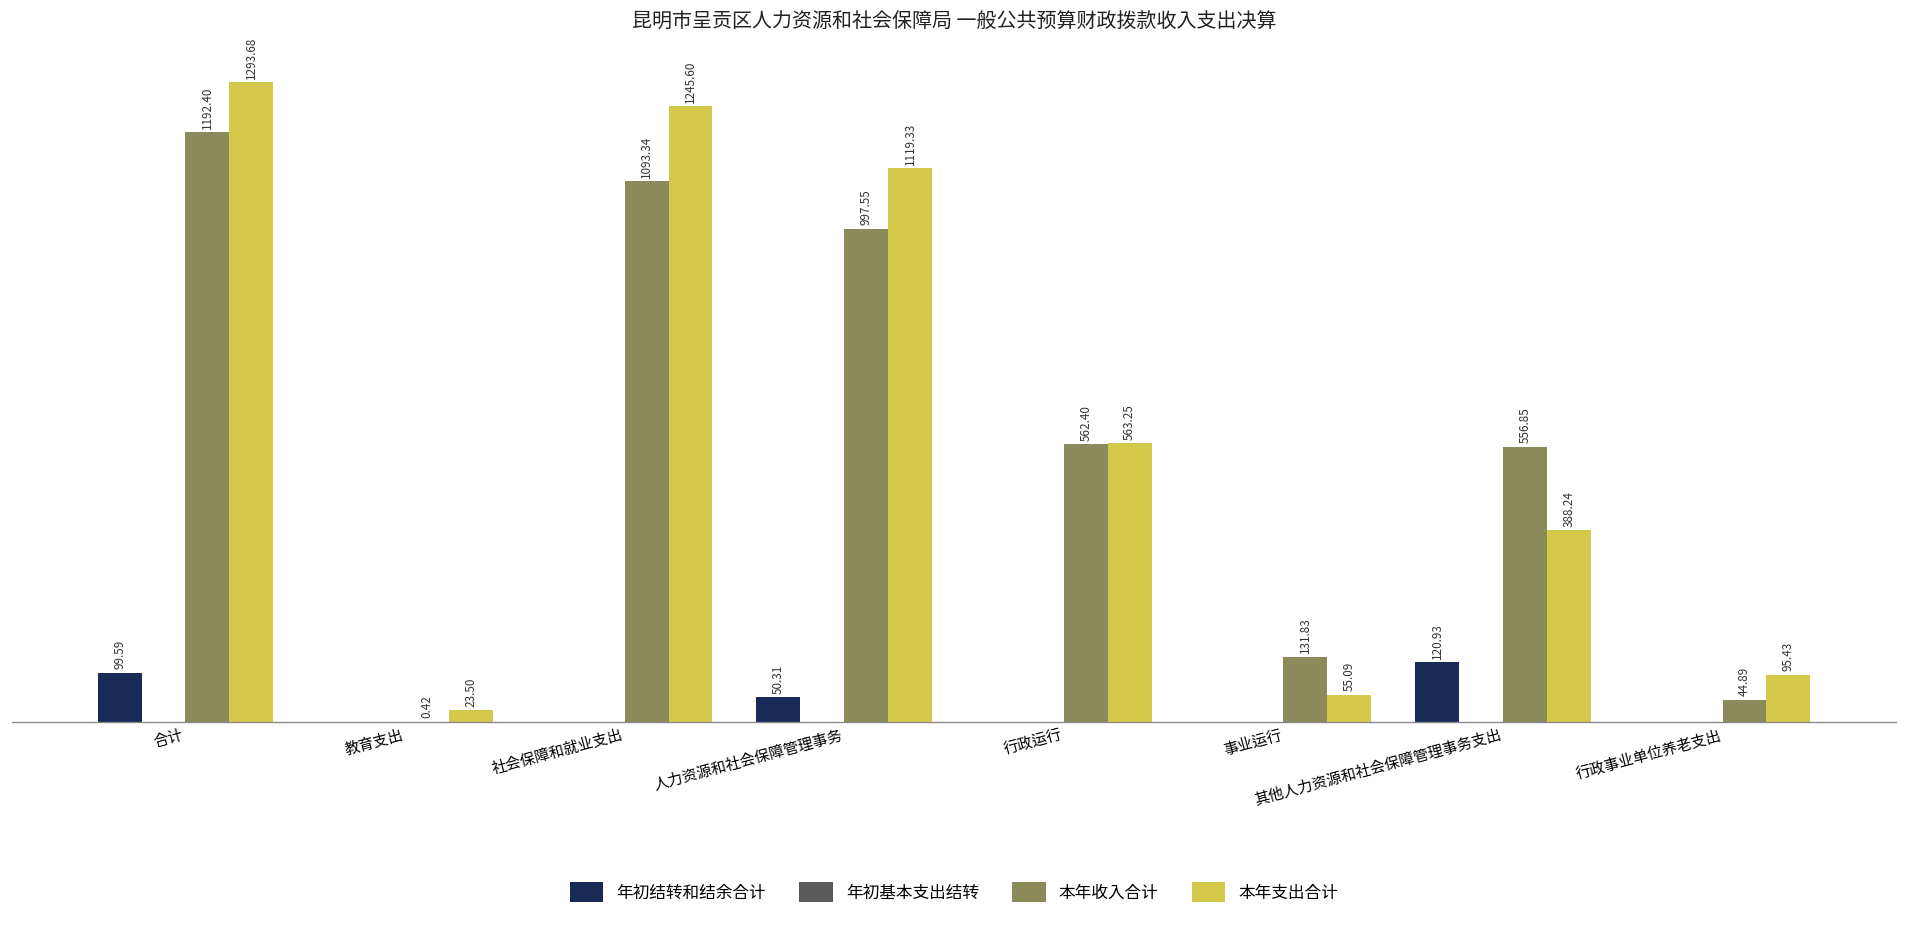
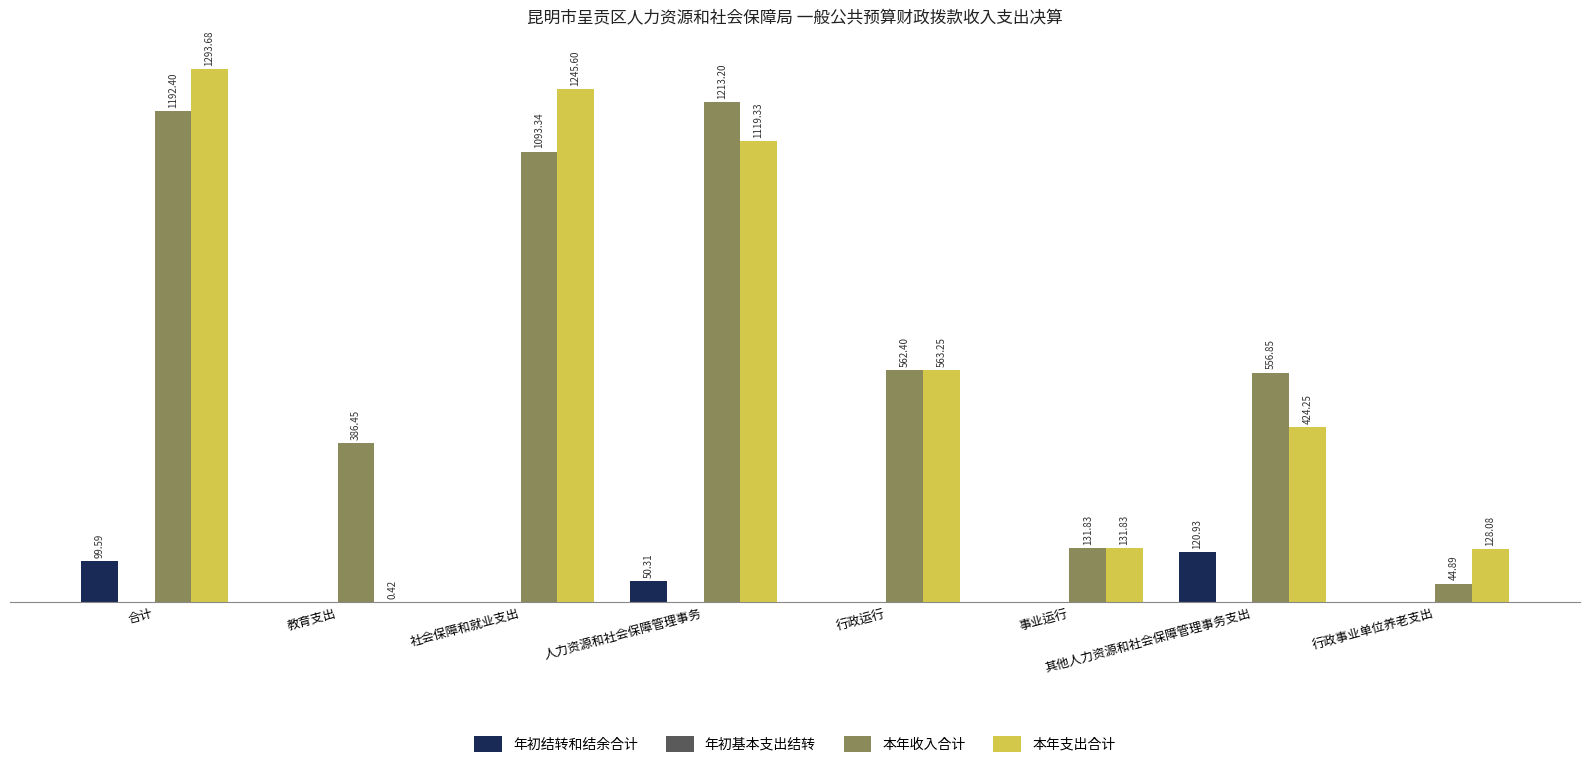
  {
    "年初结转和结余合计": {
      "合计": 99.59,
      "人力资源和社会保障管理事务": 50.31,
      "其他人力资源和社会保障管理事务支出": 120.93
    },
    "本年收入合计": {
      "合计": 1192.40,
-     "教育支出": 0.42,
+     "教育支出": 386.45,
      "社会保障和就业支出": 1093.34,
-     "人力资源和社会保障管理事务": 997.55,
+     "人力资源和社会保障管理事务": 1213.20,
      "行政运行": 562.40,
      "事业运行": 131.83,
      "其他人力资源和社会保障管理事务支出": 556.85,
      "行政事业单位养老支出": 44.89
    },
    "本年支出合计": {
      "合计": 1293.68,
-     "教育支出": 23.50,
+     "教育支出": 0.42,
      "社会保障和就业支出": 1245.60,
      "人力资源和社会保障管理事务": 1119.33,
      "行政运行": 563.25,
-     "事业运行": 55.09,
-     "其他人力资源和社会保障管理事务支出": 388.24,
-     "行政事业单位养老支出": 95.43
+     "事业运行": 131.83,
+     "其他人力资源和社会保障管理事务支出": 424.25,
+     "行政事业单位养老支出": 128.08
    }
  }
